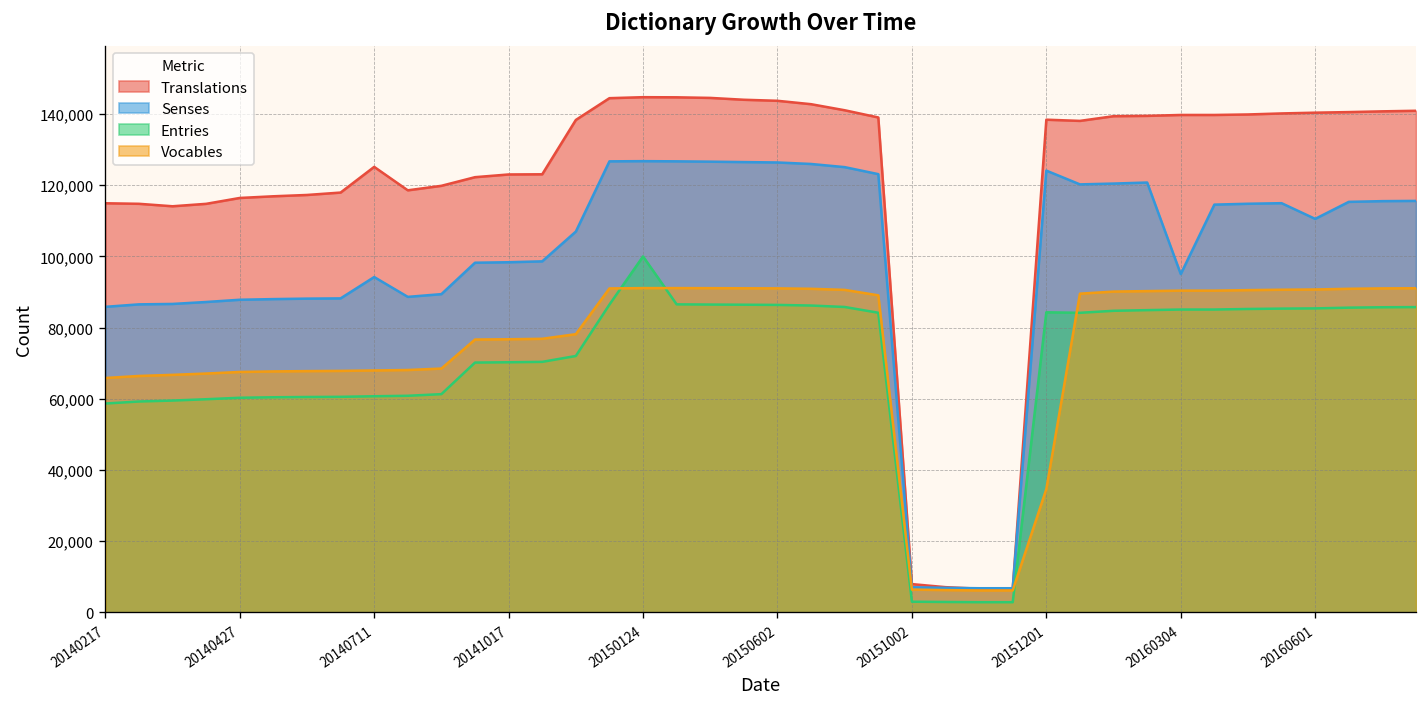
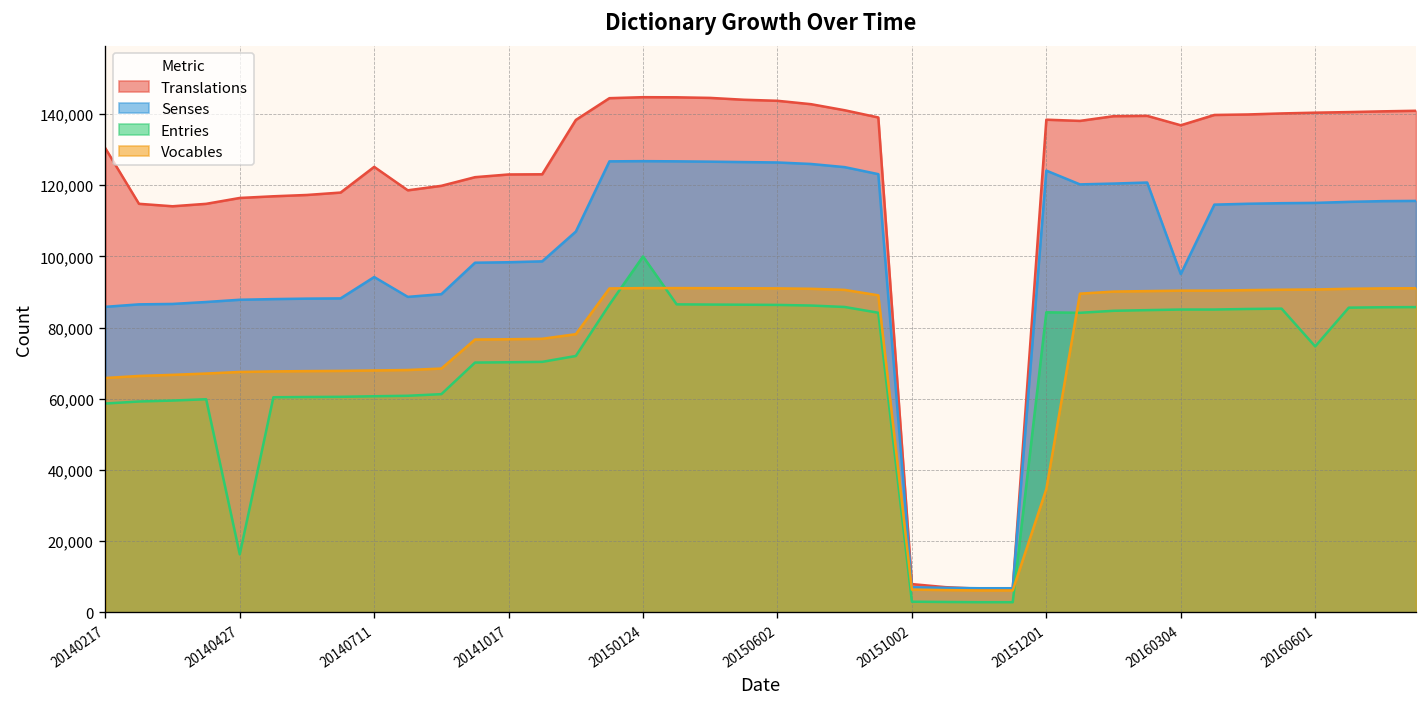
  {
    "Translations": {
-     "20140217": "115,000",
+     "20140217": "130,000",
      "20140427": "116,000",
      "20140711": "125,000",
      "20141017": "123,000",
      "20150124": "145,000",
      "20150602": "144,000",
      "20151002": "8,000",
      "20151201": "138,000",
-     "20160304": "140,000",
+     "20160304": "137,000",
      "20160601": "140,000"
    },
    "Senses": {
      "20140217": "86,000",
      "20140427": "88,000",
      "20140711": "94,000",
      "20141017": "98,000",
      "20150124": "127,000",
      "20150602": "126,000",
      "20151201": "124,000",
      "20160304": "95,000",
-     "20160601": "111,000"
+     "20160601": "115,000"
    },
    "Entries": {
      "20140217": "59,000",
-     "20140427": "60,000",
+     "20140427": "16,000",
      "20140711": "61,000",
      "20141017": "70,000",
      "20150124": "100,000",
      "20150602": "86,000",
      "20151002": "3,000",
      "20151201": "84,000",
      "20160304": "85,000",
-     "20160601": "85,000"
+     "20160601": "75,000"
    },
    "Vocables": {
      "20140217": "66,000",
      "20140427": "68,000",
      "20140711": "68,000",
      "20141017": "77,000",
      "20150124": "91,000",
      "20150602": "91,000",
      "20151201": "35,000",
      "20160304": "90,000",
      "20160601": "91,000"
    }
  }
